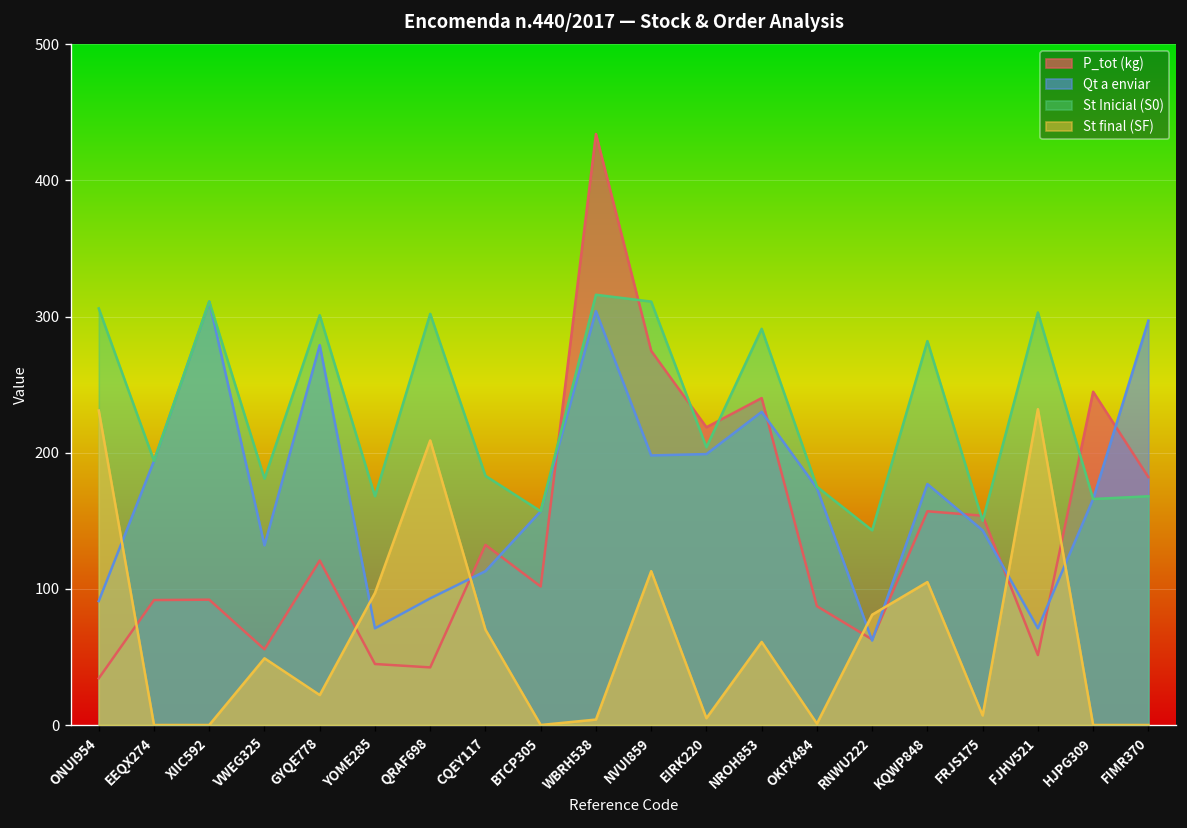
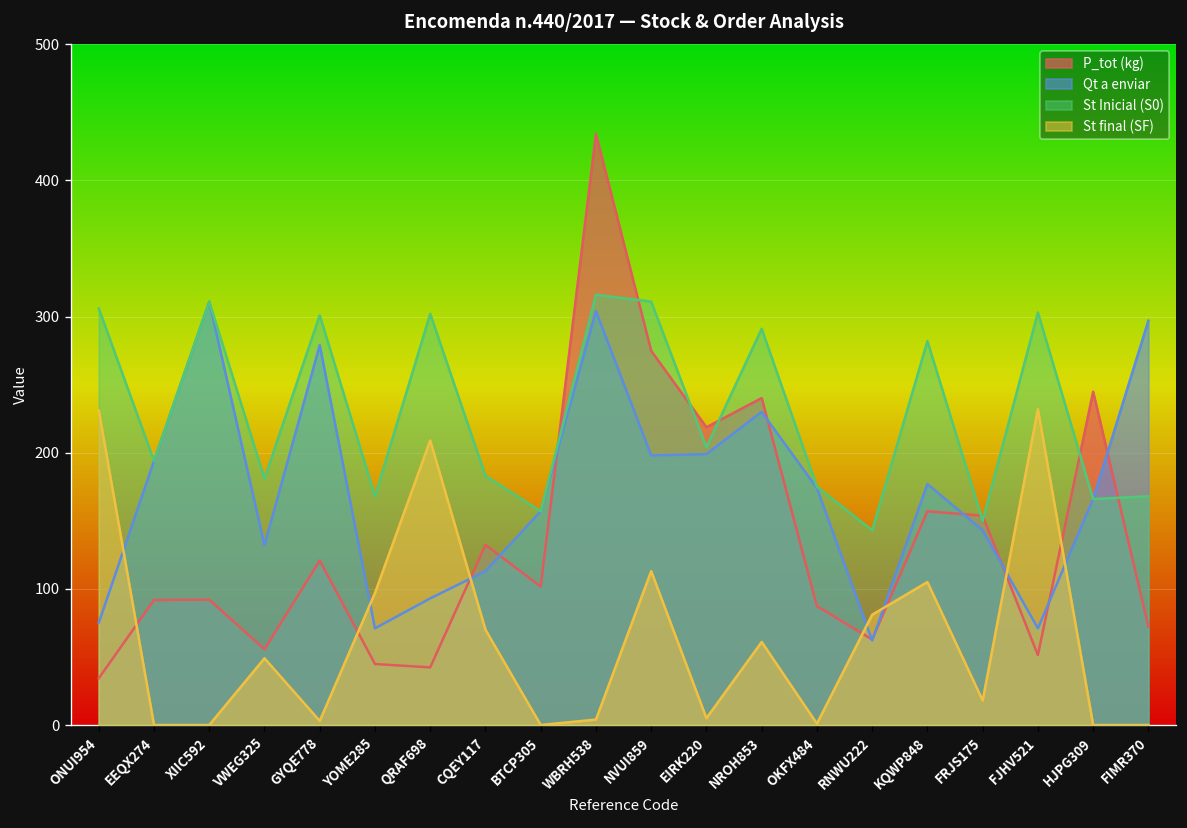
  {
    "P_tot (kg)": {
      "ONUI954": 34,
      "EEQX274": 92,
      "XIIC592": 92,
      "VWEG325": 56,
      "GYQE778": 121,
      "YOME285": 45,
      "QRAF698": 42,
      "CQEY117": 132,
      "BTCP305": 102,
      "WBRH538": 434,
      "NVUI859": 275,
      "EIRK220": 219,
      "NROH853": 240,
      "OKFX484": 87,
      "KQWP848": 157,
      "FRJS175": 154,
      "FJHV521": 51,
      "HJPG309": 245,
-     "FIMR370": 182
+     "FIMR370": 72
    },
    "Qt a enviar": {
-     "ONUI954": 91,
+     "ONUI954": 75,
      "VWEG325": 132,
      "GYQE778": 279,
      "YOME285": 71,
      "QRAF698": 93,
      "CQEY117": 113,
      "WBRH538": 304,
      "NVUI859": 198,
      "EIRK220": 199,
      "NROH853": 230,
      "KQWP848": 177,
      "FRJS175": 143,
      "FJHV521": 71,
      "FIMR370": 297
    },
    "St Inicial (S0)": {
      "ONUI954": 306,
      "VWEG325": 181,
      "GYQE778": 301,
      "YOME285": 168,
      "QRAF698": 302,
      "CQEY117": 183,
      "WBRH538": 316,
      "NVUI859": 311,
      "EIRK220": 204,
      "NROH853": 291,
      "RNWU222": 143,
      "KQWP848": 282,
      "FRJS175": 150,
      "FJHV521": 303,
      "FIMR370": 168
    },
    "St final (SF)": {
      "ONUI954": 231,
      "EEQX274": 0,
      "XIIC592": 0,
      "VWEG325": 49,
-     "GYQE778": 22,
+     "GYQE778": 3,
      "YOME285": 97,
      "QRAF698": 209,
      "CQEY117": 70,
      "BTCP305": 0,
      "WBRH538": 4,
      "NVUI859": 113,
      "EIRK220": 5,
      "NROH853": 61,
      "OKFX484": 1,
      "RNWU222": 81,
      "KQWP848": 105,
-     "FRJS175": 7,
+     "FRJS175": 18,
      "FJHV521": 232,
      "HJPG309": 0,
      "FIMR370": 0
    }
  }
